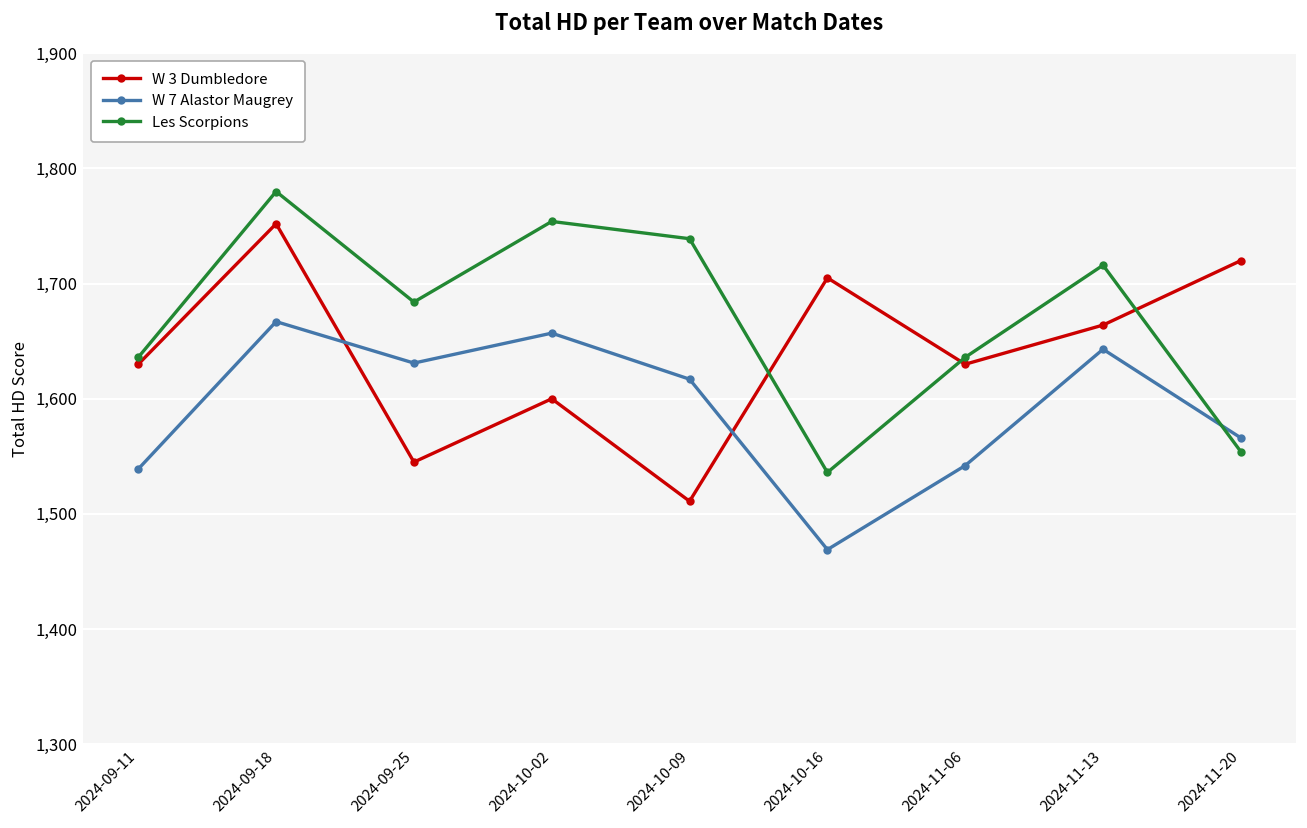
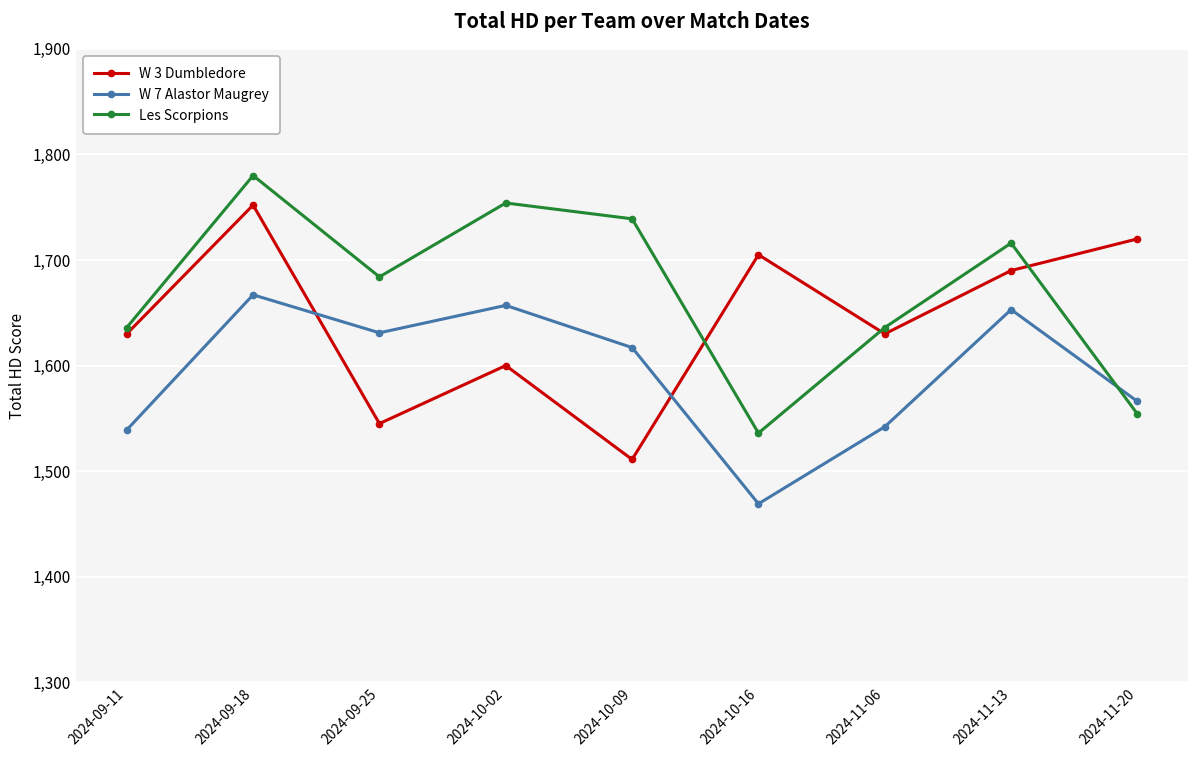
  {
    "W 3 Dumbledore": {
      "2024-09-11": "1,630",
      "2024-09-18": "1,750",
      "2024-09-25": "1,550",
      "2024-10-02": "1,600",
      "2024-10-09": "1,510",
      "2024-10-16": "1,710",
      "2024-11-06": "1,630",
-     "2024-11-13": "1,660",
+     "2024-11-13": "1,690",
      "2024-11-20": "1,720"
    },
    "W 7 Alastor Maugrey": {
      "2024-09-11": "1,540",
      "2024-09-18": "1,670",
      "2024-09-25": "1,630",
      "2024-10-02": "1,660",
      "2024-10-09": "1,620",
      "2024-10-16": "1,470",
      "2024-11-06": "1,540",
-     "2024-11-13": "1,640",
+     "2024-11-13": "1,650",
      "2024-11-20": "1,570"
    },
    "Les Scorpions": {
      "2024-09-11": "1,640",
      "2024-09-18": "1,780",
      "2024-09-25": "1,680",
      "2024-10-02": "1,750",
      "2024-10-09": "1,740",
      "2024-10-16": "1,540",
      "2024-11-06": "1,640",
      "2024-11-13": "1,720",
      "2024-11-20": "1,550"
    }
  }
